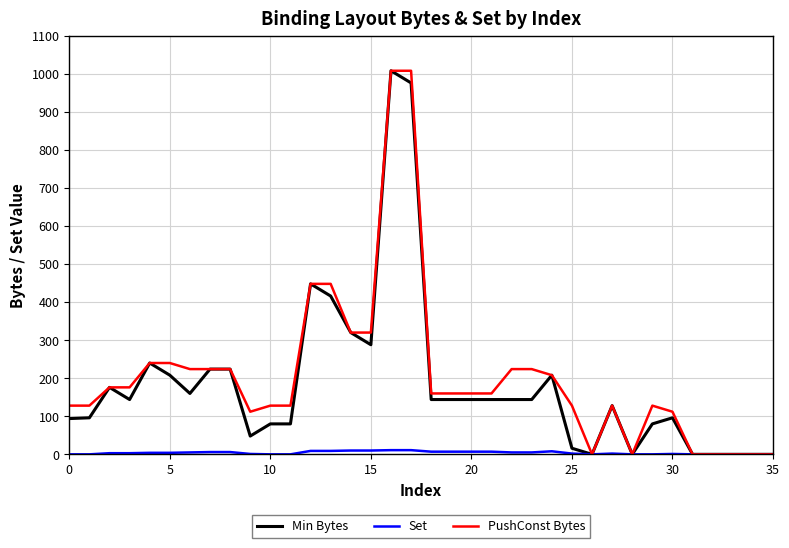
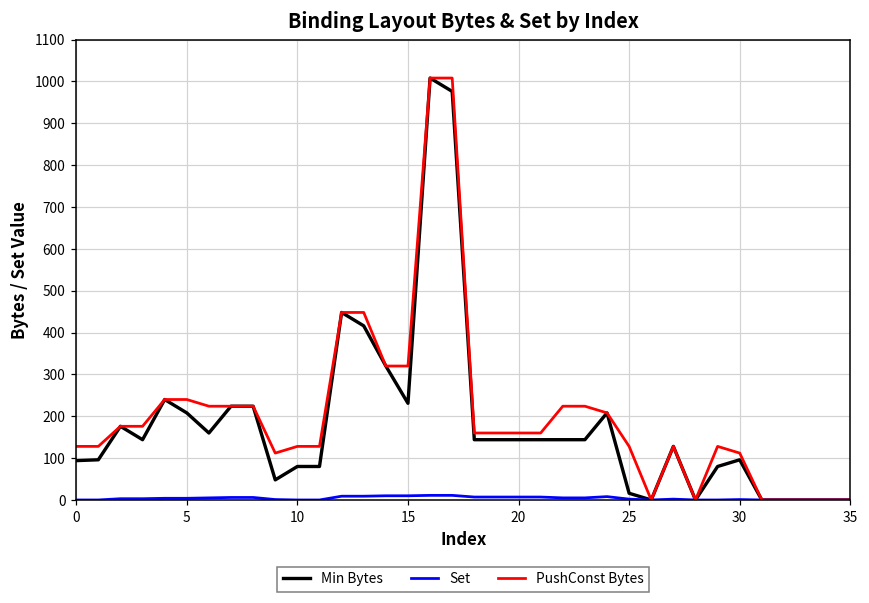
  {
    "Min Bytes": {
      "0": 90,
      "5": 210,
      "10": 80,
-     "15": 290,
+     "15": 230,
      "20": 140,
      "25": 20,
      "30": 100
    },
    "Set": {
      "0": 0,
      "5": 0,
      "10": 0,
      "15": 10,
      "20": 10,
      "25": 0,
      "30": 0
    },
    "PushConst Bytes": {
      "0": 130,
      "5": 240,
      "10": 130,
      "15": 320,
      "20": 160,
      "25": 130,
      "30": 110
    }
  }
